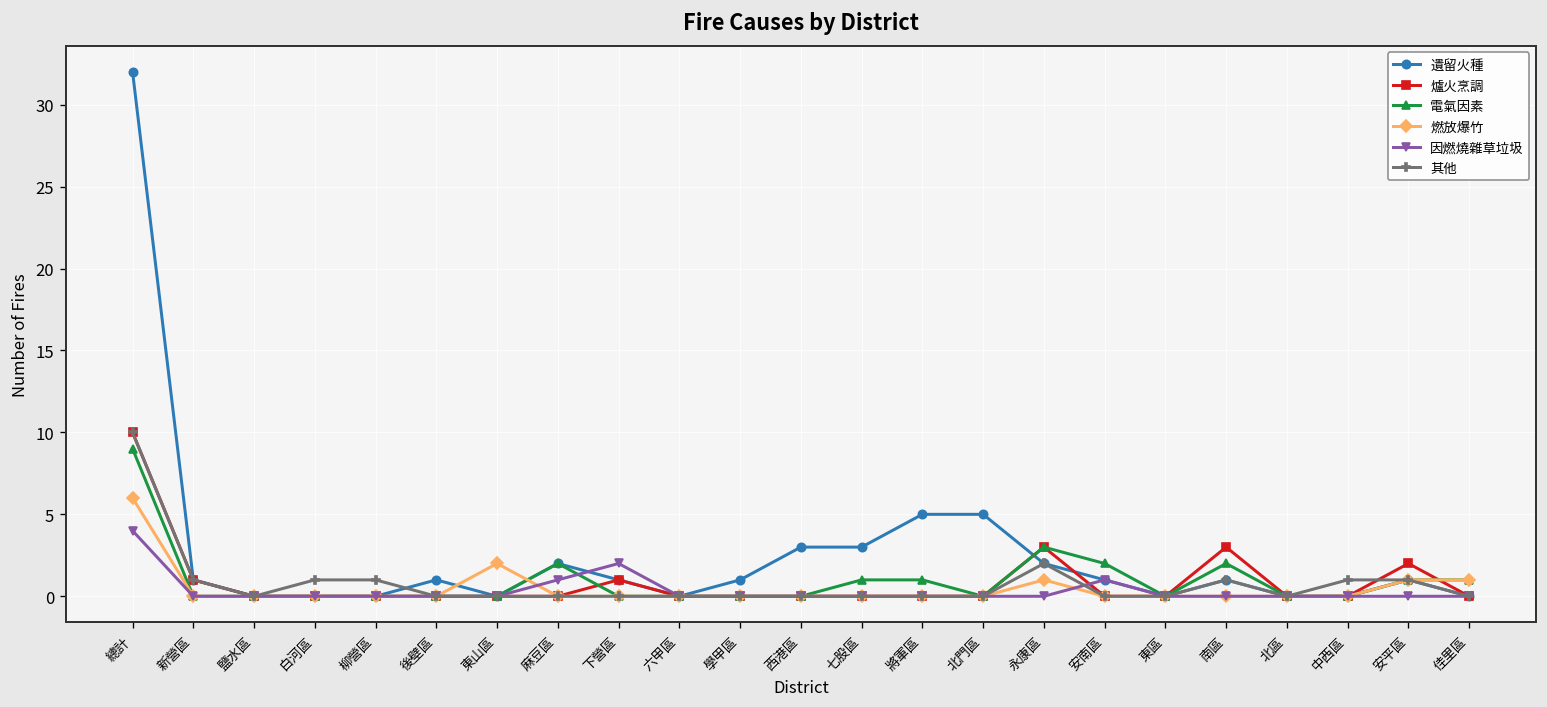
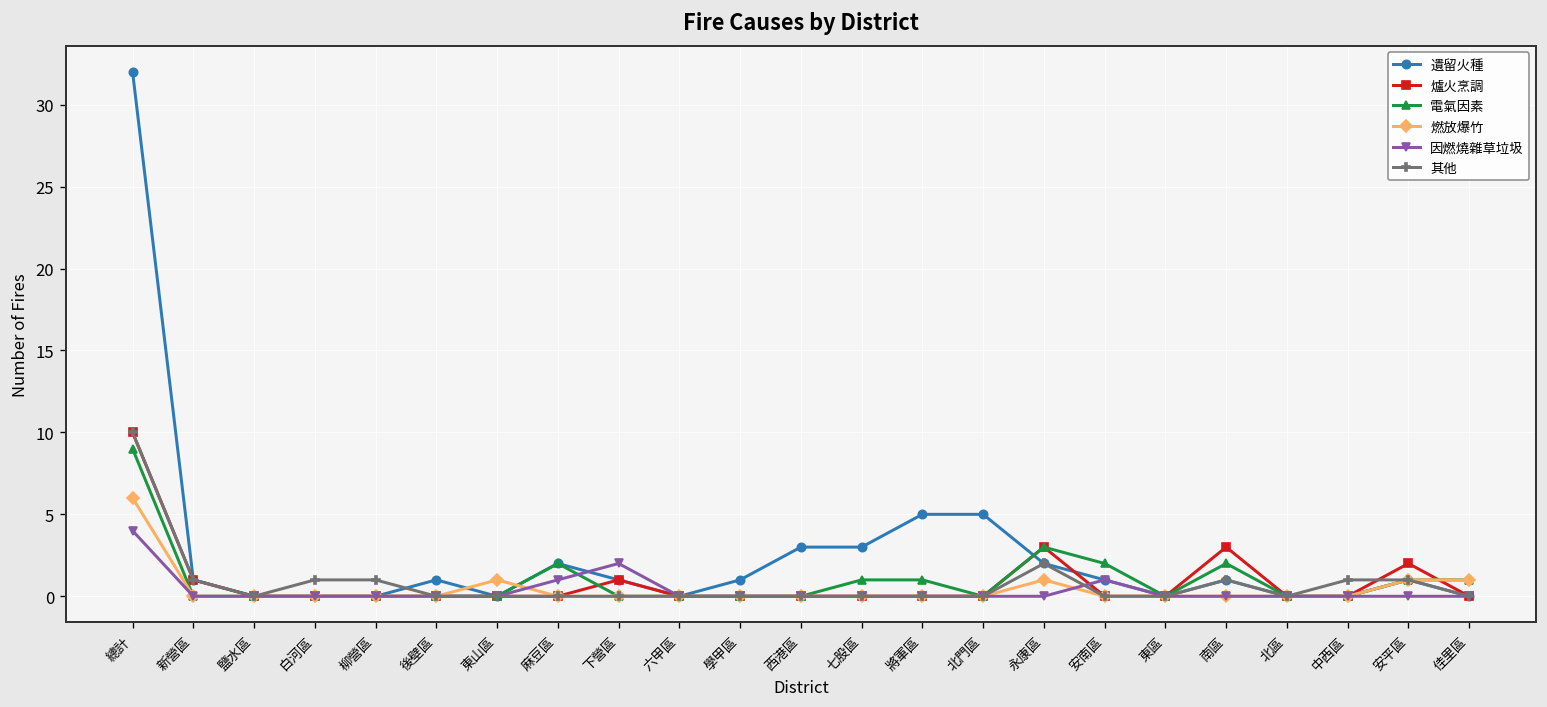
  {
    "遺留火種": {
      "總計": 32,
      "後壁區": 1,
      "學甲區": 1,
      "西港區": 3,
      "七股區": 3,
      "將軍區": 5,
      "北門區": 5
    },
    "爐火烹調": {
      "南區": 3,
      "安平區": 2
    },
    "電氣因素": {
      "總計": 9,
      "七股區": 1,
      "將軍區": 1,
      "安南區": 2,
      "南區": 2
    },
    "燃放爆竹": {
      "總計": 6,
-     "東山區": 2,
+     "東山區": 1,
      "永康區": 1
    },
    "因燃燒雜草垃圾": {
      "總計": 4,
      "麻豆區": 1,
      "下營區": 2,
      "永康區": 0,
      "安平區": 0
    },
    "其他": {
      "白河區": 1,
      "柳營區": 1,
      "中西區": 1
    }
  }
